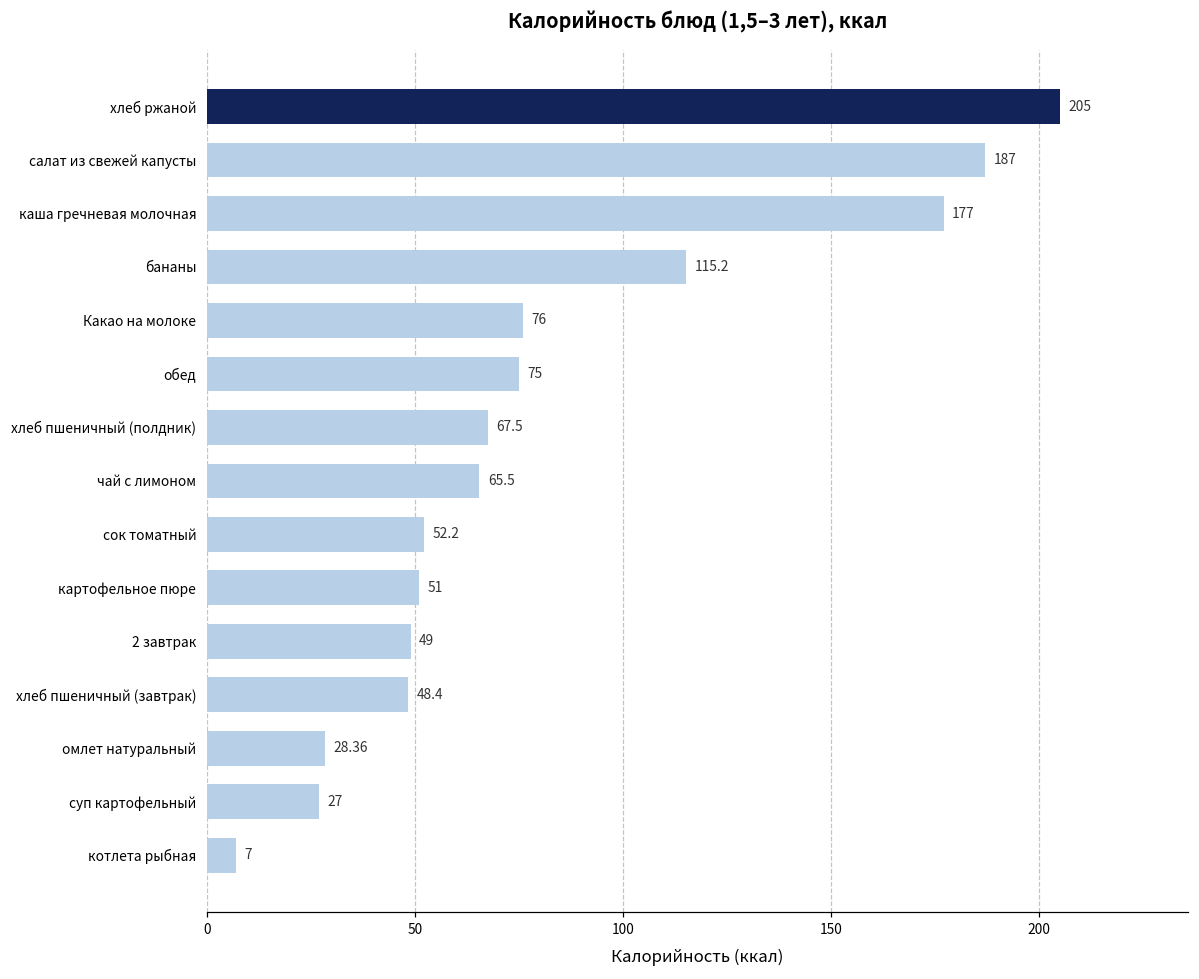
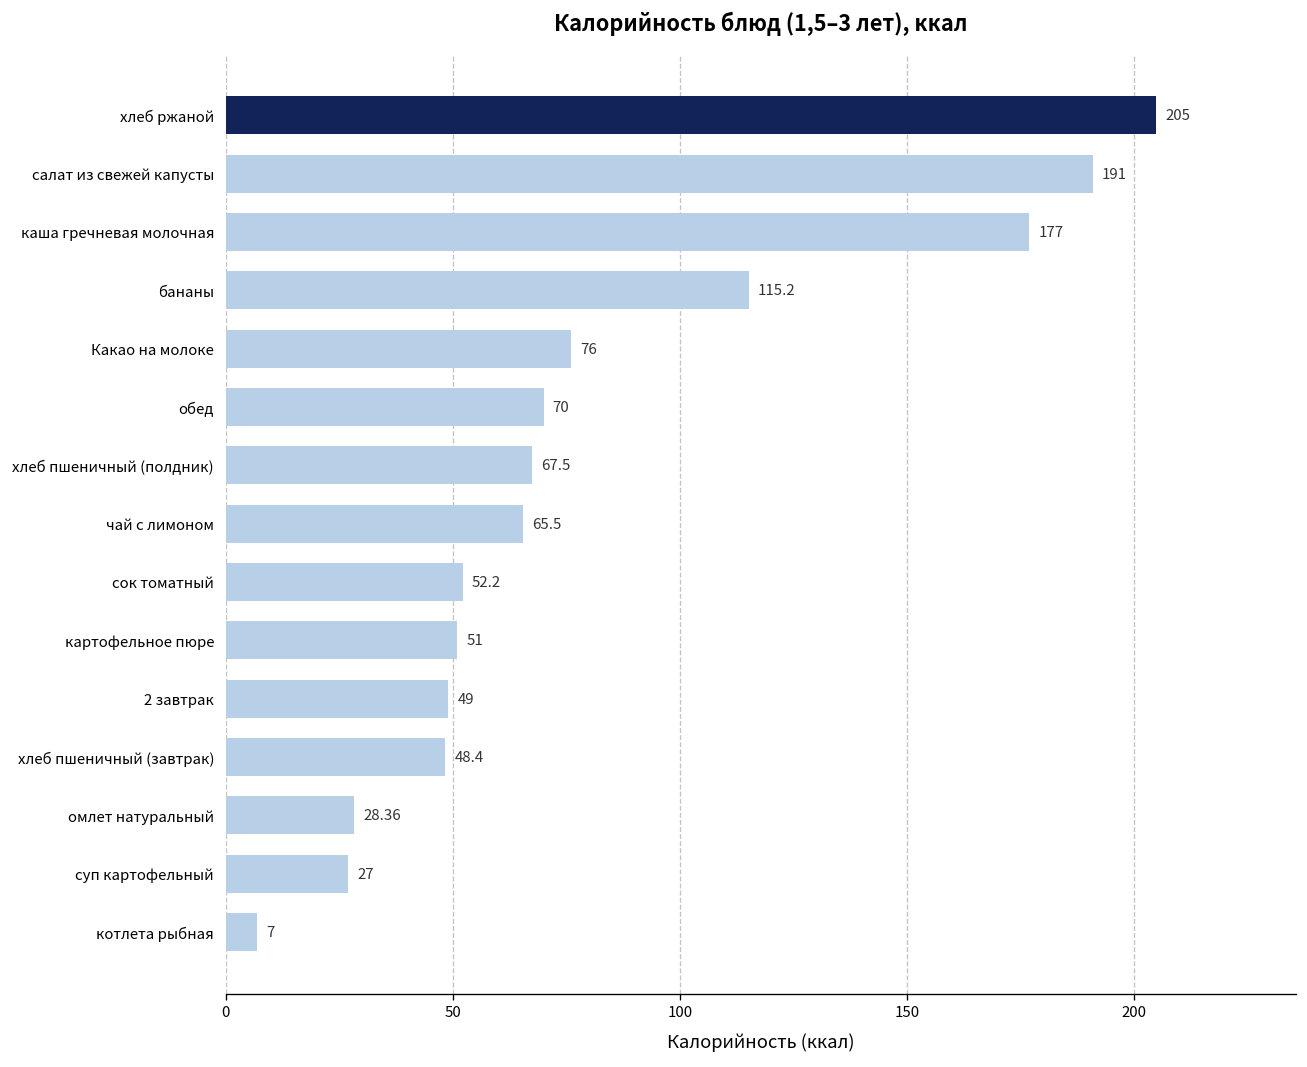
  {
    "хлеб ржаной": 205,
-   "салат из свежей капусты": 187,
+   "салат из свежей капусты": 191,
    "каша гречневая молочная": 177,
    "бананы": 115.2,
    "Какао на молоке": 76,
-   "обед": 75,
+   "обед": 70,
    "хлеб пшеничный (полдник)": 67.5,
    "чай с лимоном": 65.5,
    "сок томатный": 52.2,
    "картофельное пюре": 51,
    "2 завтрак": 49,
    "хлеб пшеничный (завтрак)": 48.4,
    "омлет натуральный": 28.36,
    "суп картофельный": 27,
    "котлета рыбная": 7
  }
